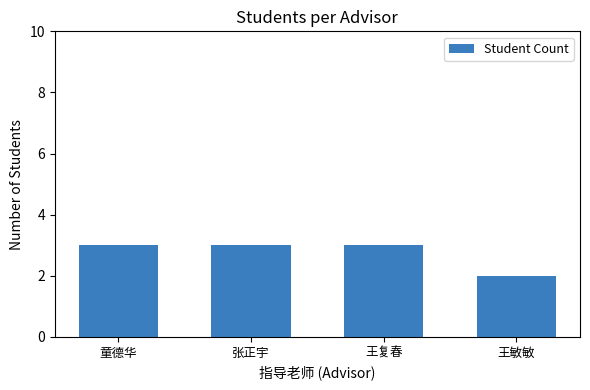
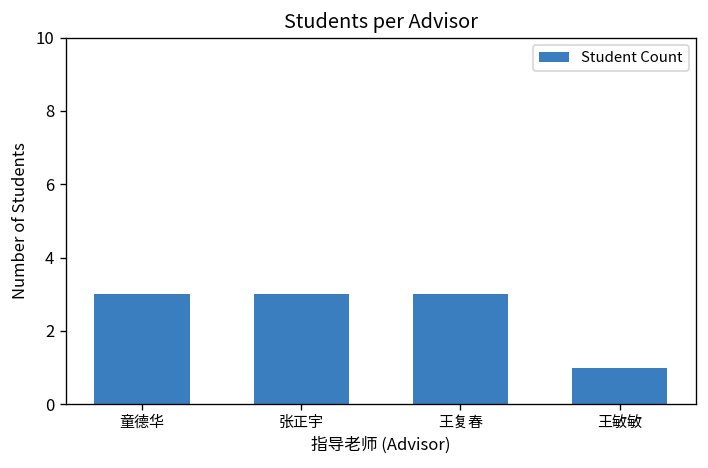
  {
    "童德华": 3,
    "张正宇": 3,
    "王复春": 3,
-   "王敏敏": 2
+   "王敏敏": 1
  }
